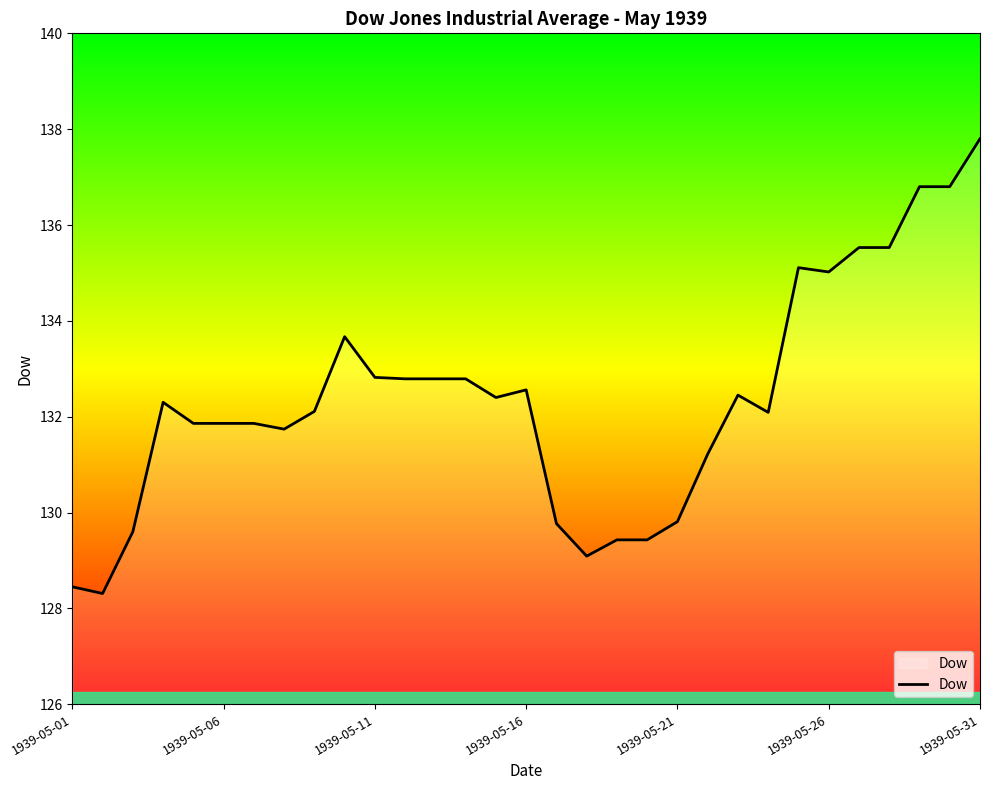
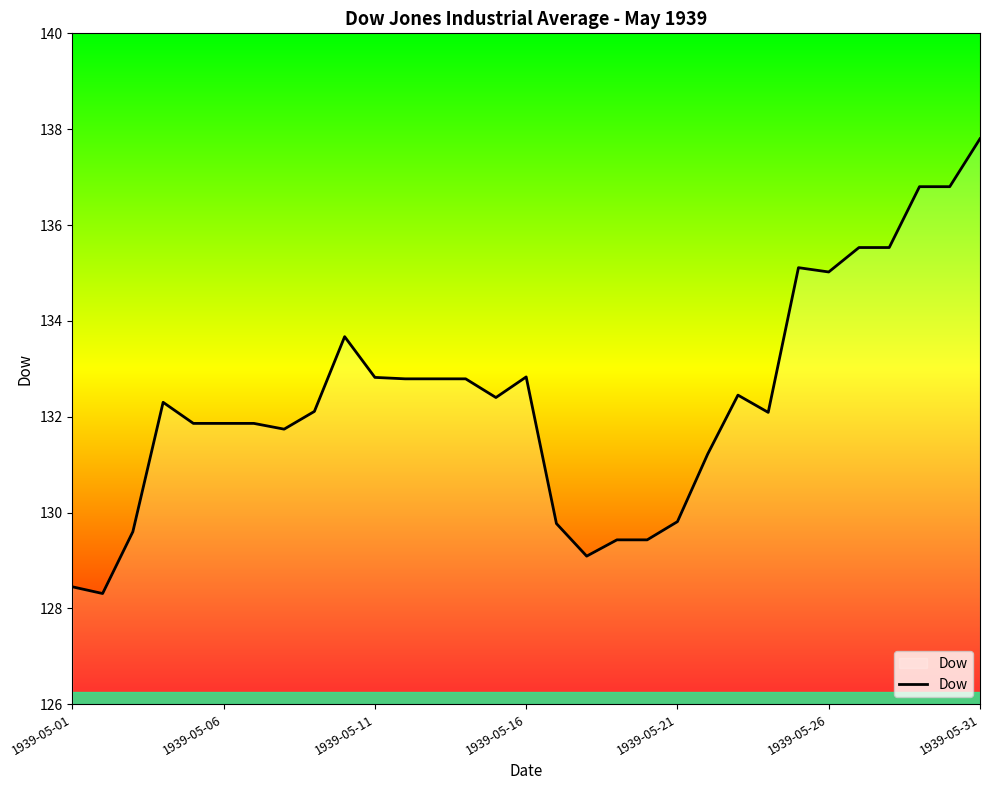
  {
    "1939-05-01": 128.5,
    "1939-05-06": 131.9,
    "1939-05-11": 132.8,
-   "1939-05-16": 132.6,
+   "1939-05-16": 132.8,
    "1939-05-21": 129.8,
    "1939-05-26": 135.0,
    "1939-05-31": 137.8
  }
